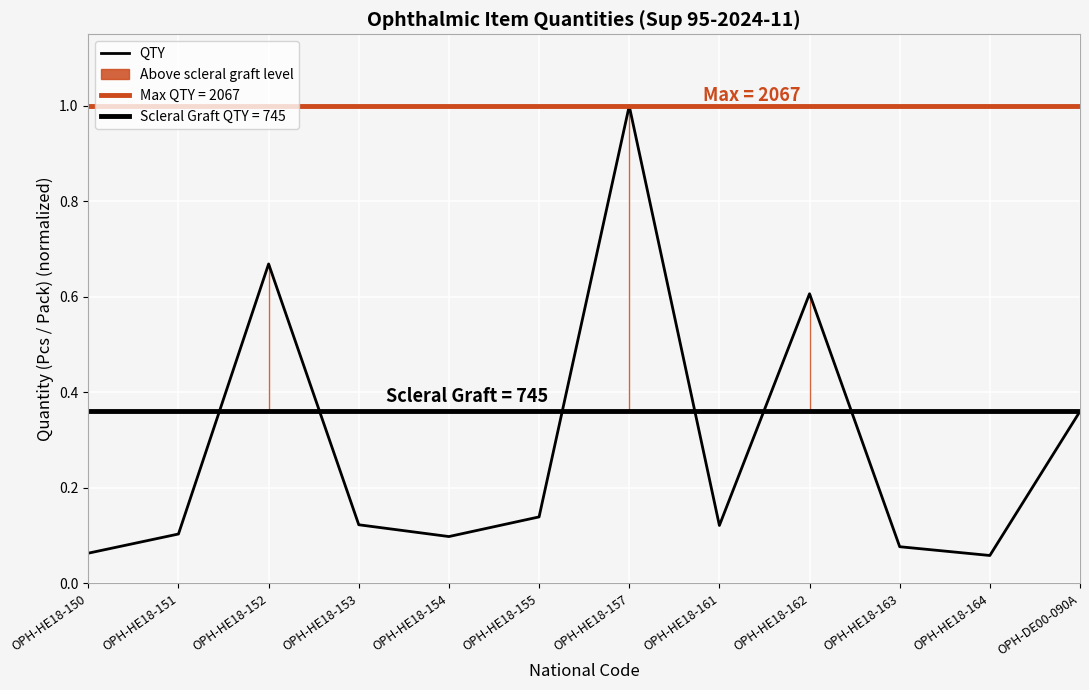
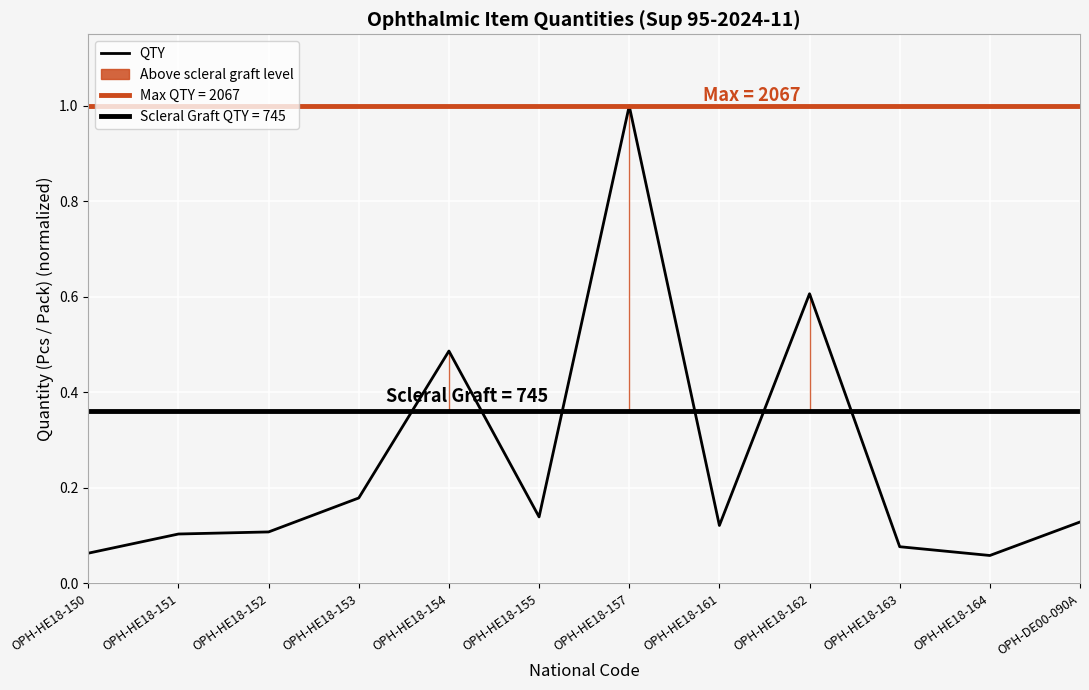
  {
    "OPH-HE18-150": 0.06,
    "OPH-HE18-151": 0.10,
-   "OPH-HE18-152": 0.67,
-   "OPH-HE18-153": 0.12,
-   "OPH-HE18-154": 0.10,
+   "OPH-HE18-152": 0.11,
+   "OPH-HE18-153": 0.18,
+   "OPH-HE18-154": 0.49,
    "OPH-HE18-155": 0.14,
    "OPH-HE18-157": 1.00,
    "OPH-HE18-161": 0.12,
    "OPH-HE18-162": 0.61,
    "OPH-HE18-163": 0.08,
    "OPH-HE18-164": 0.06,
-   "OPH-DE00-090A": 0.36
+   "OPH-DE00-090A": 0.13
  }
